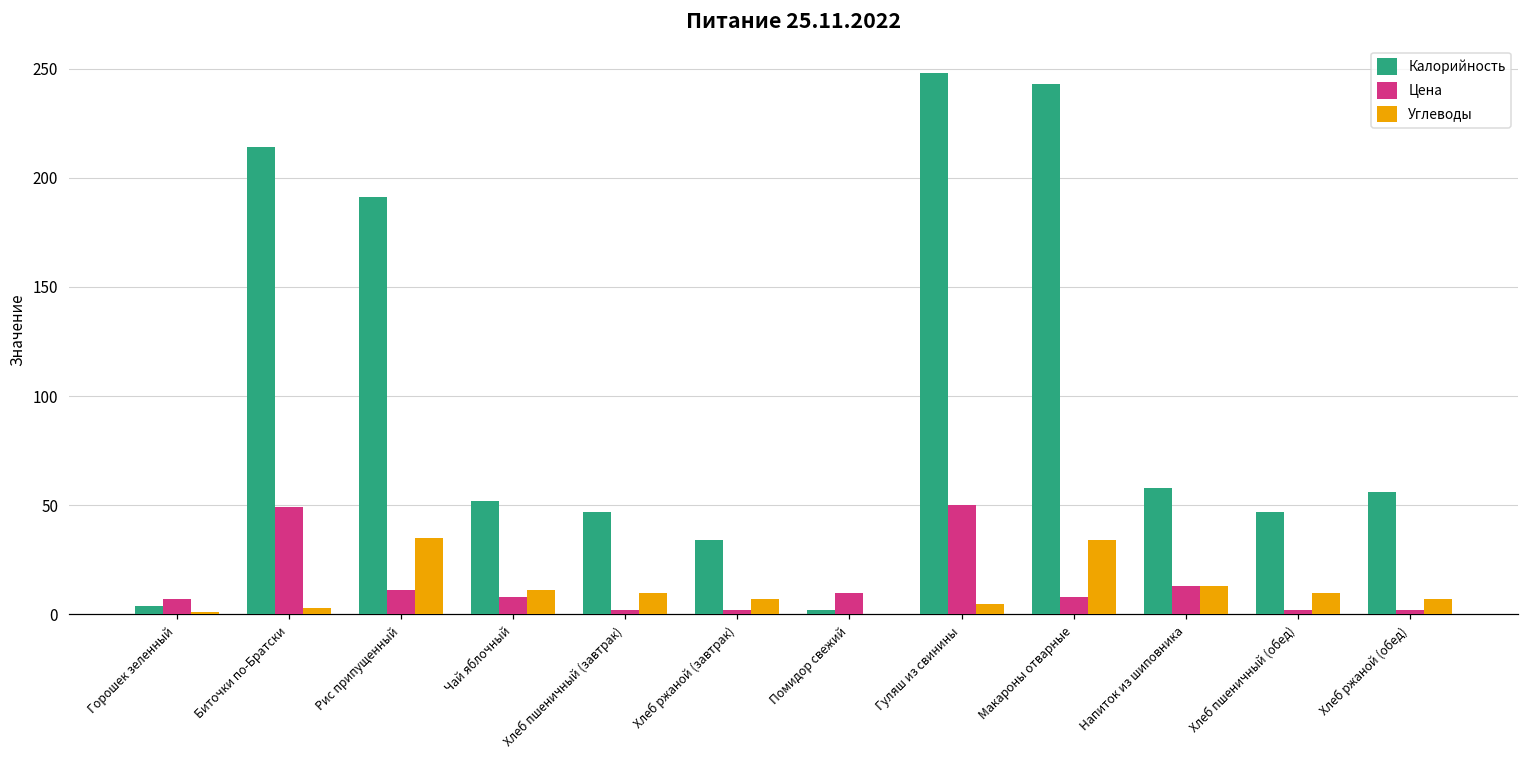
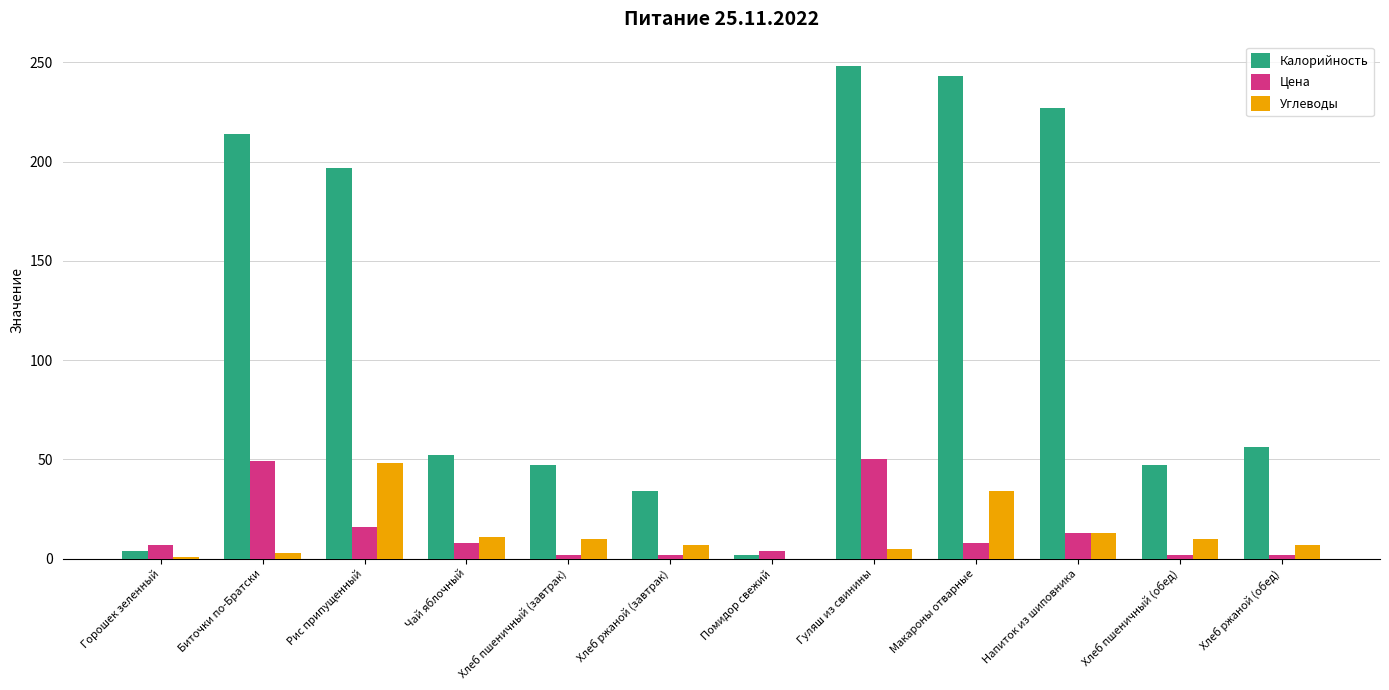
  {
    "Калорийность": {
      "Горошек зеленный": 4,
      "Биточки по-Братски": 214,
-     "Рис припущенный": 191,
+     "Рис припущенный": 197,
      "Чай яблочный": 52,
      "Хлеб пшеничный (завтрак)": 47,
      "Хлеб ржаной (завтрак)": 34,
      "Помидор свежий": 2,
      "Гуляш из свинины": 248,
      "Макароны отварные": 243,
-     "Напиток из шиповника": 58,
+     "Напиток из шиповника": 227,
      "Хлеб пшеничный (обед)": 47,
      "Хлеб ржаной (обед)": 56
    },
    "Цена": {
      "Горошек зеленный": 7,
      "Биточки по-Братски": 49,
-     "Рис припущенный": 11,
+     "Рис припущенный": 16,
      "Чай яблочный": 8,
      "Хлеб пшеничный (завтрак)": 2,
      "Хлеб ржаной (завтрак)": 2,
-     "Помидор свежий": 10,
+     "Помидор свежий": 4,
      "Гуляш из свинины": 50,
      "Макароны отварные": 8,
      "Напиток из шиповника": 13,
      "Хлеб пшеничный (обед)": 2,
      "Хлеб ржаной (обед)": 2
    },
    "Углеводы": {
      "Биточки по-Братски": 3,
-     "Рис припущенный": 35,
+     "Рис припущенный": 48,
      "Чай яблочный": 11,
      "Хлеб пшеничный (завтрак)": 10,
      "Хлеб ржаной (завтрак)": 7,
      "Помидор свежий": 0,
      "Гуляш из свинины": 5,
      "Макароны отварные": 34,
      "Напиток из шиповника": 13,
      "Хлеб пшеничный (обед)": 10,
      "Хлеб ржаной (обед)": 7
    }
  }
